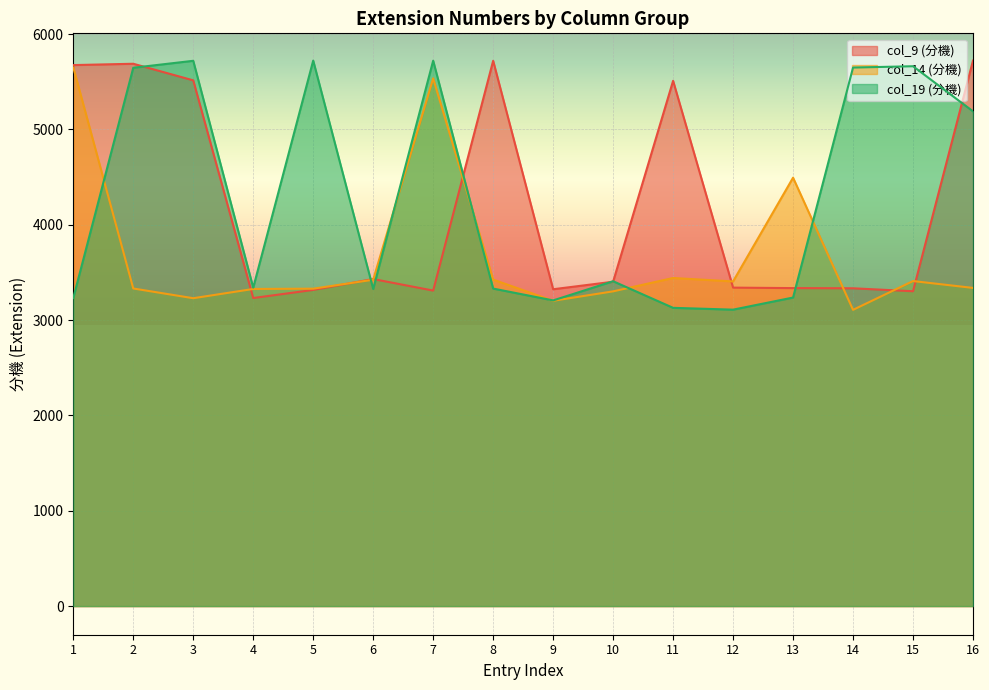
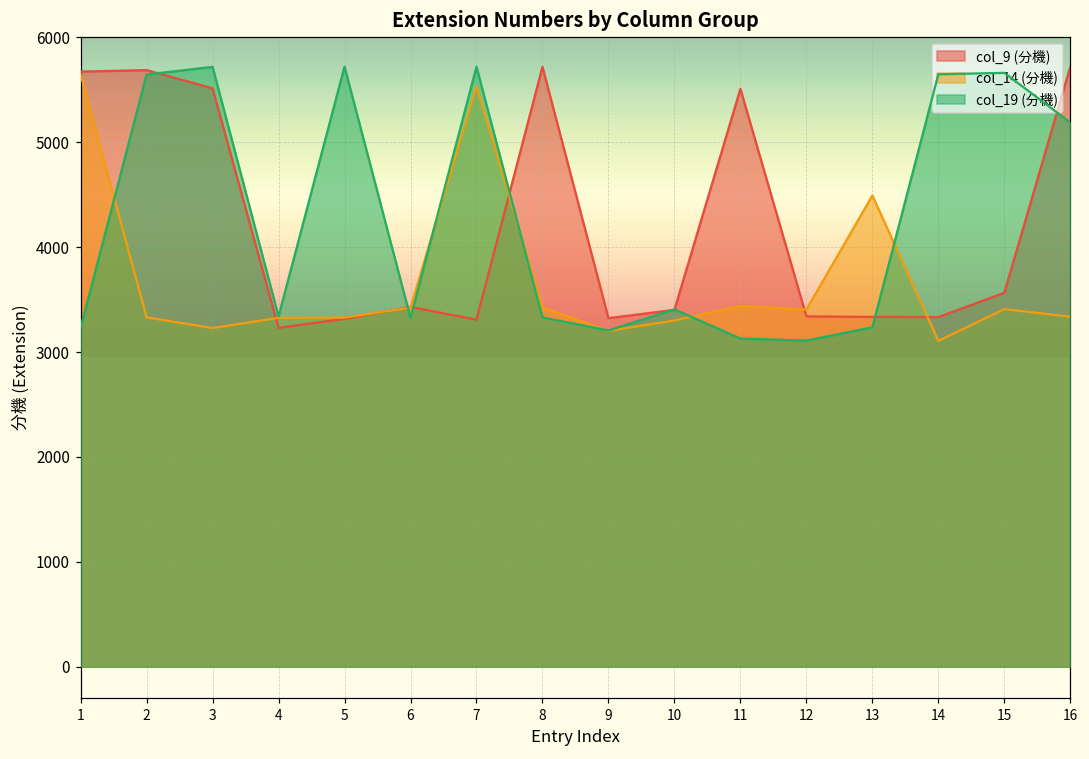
  {
    "col_9 (分機)": {
      "2": 5700,
      "3": 5500,
      "4": 3200,
      "7": 3300,
      "8": 5700,
      "9": 3300,
      "11": 5500,
      "12": 3300,
      "13": 3300,
      "14": 3300,
-     "15": 3300,
+     "15": 3600,
      "16": 5700
    },
    "col_14 (分機)": {
      "2": 3300,
      "3": 3200,
      "7": 5500,
      "8": 3400,
      "10": 3300,
      "11": 3400,
      "12": 3400,
      "13": 4500,
      "14": 3100,
      "15": 3400,
      "16": 3300
    },
    "col_19 (分機)": {
      "1": 3200,
      "2": 5600,
      "3": 5700,
      "5": 5700,
      "6": 3300,
      "7": 5700,
      "8": 3300,
      "11": 3100,
      "12": 3100,
      "13": 3200,
      "16": 5200
    }
  }
